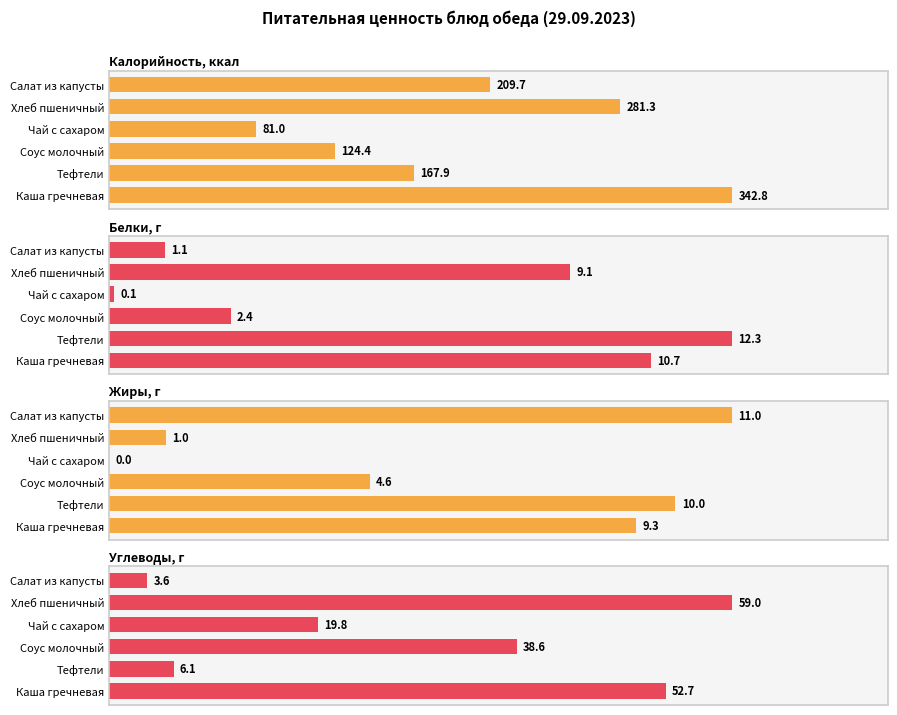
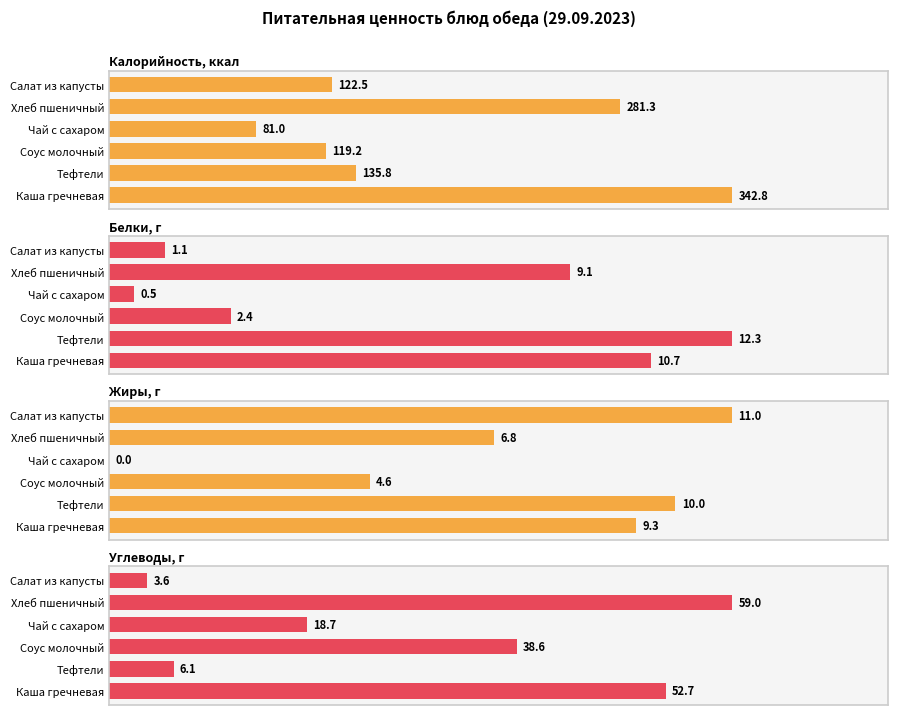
  {
    "Калорийность, ккал": {
-     "Салат из капусты": 209.7,
+     "Салат из капусты": 122.5,
      "Хлеб пшеничный": 281.3,
      "Чай с сахаром": 81.0,
-     "Соус молочный": 124.4,
-     "Тефтели": 167.9,
+     "Соус молочный": 119.2,
+     "Тефтели": 135.8,
      "Каша гречневая": 342.8
    },
    "Белки, г": {
      "Салат из капусты": 1.1,
      "Хлеб пшеничный": 9.1,
-     "Чай с сахаром": 0.1,
+     "Чай с сахаром": 0.5,
      "Соус молочный": 2.4,
      "Тефтели": 12.3,
      "Каша гречневая": 10.7
    },
    "Жиры, г": {
      "Салат из капусты": 11.0,
-     "Хлеб пшеничный": 1.0,
+     "Хлеб пшеничный": 6.8,
      "Чай с сахаром": 0.0,
      "Соус молочный": 4.6,
      "Тефтели": 10.0,
      "Каша гречневая": 9.3
    },
    "Углеводы, г": {
      "Салат из капусты": 3.6,
      "Хлеб пшеничный": 59.0,
-     "Чай с сахаром": 19.8,
+     "Чай с сахаром": 18.7,
      "Соус молочный": 38.6,
      "Тефтели": 6.1,
      "Каша гречневая": 52.7
    }
  }
